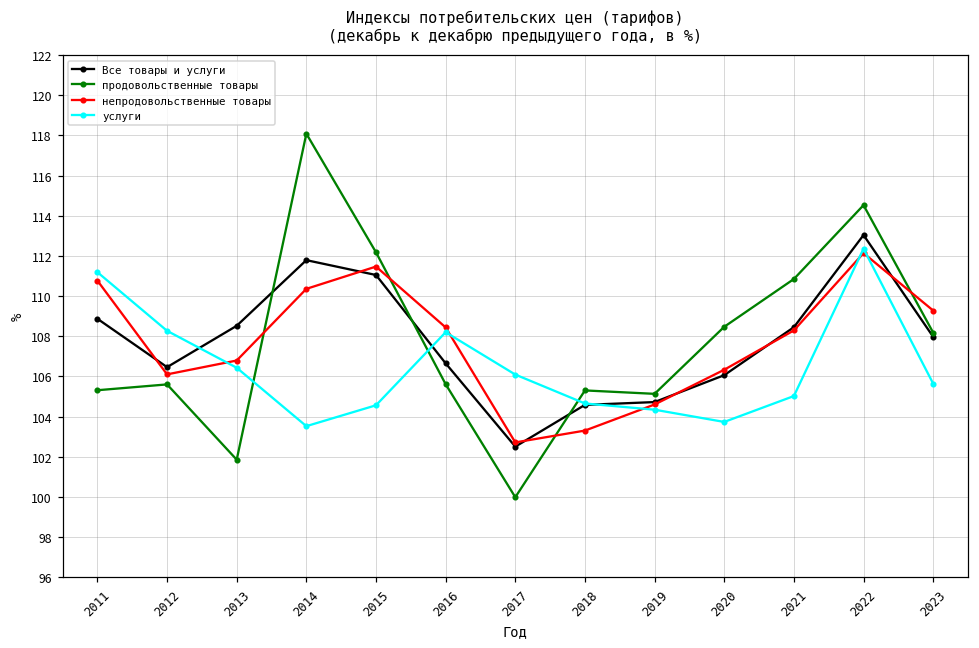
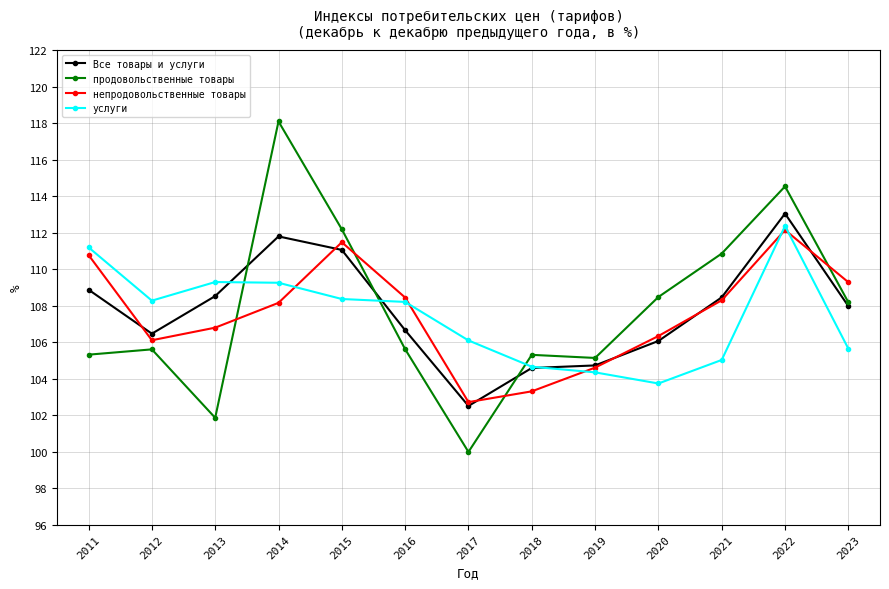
  {
    "Все товары и услуги": {
      "2011": 108.9,
      "2012": 106.5,
      "2013": 108.5,
      "2014": 111.8,
      "2015": 111.1,
      "2016": 106.7,
      "2017": 102.5,
      "2020": 106.1,
      "2021": 108.5,
      "2022": 113.0,
      "2023": 108.0
    },
    "продовольственные товары": {
      "2011": 105.3,
      "2012": 105.6,
      "2013": 101.9,
      "2014": 118.1,
      "2015": 112.2,
      "2016": 105.6,
      "2017": 100.0,
      "2018": 105.3,
      "2019": 105.1,
      "2020": 108.5,
      "2021": 110.9,
      "2022": 114.5,
      "2023": 108.2
    },
    "непродовольственные товары": {
      "2011": 110.8,
      "2012": 106.1,
      "2013": 106.8,
-     "2014": 110.4,
+     "2014": 108.2,
      "2015": 111.5,
      "2016": 108.4,
      "2017": 102.7,
      "2018": 103.3,
      "2020": 106.3,
      "2021": 108.3,
      "2022": 112.1,
      "2023": 109.3
    },
    "услуги": {
      "2011": 111.2,
      "2012": 108.3,
-     "2013": 106.4,
-     "2014": 103.5,
-     "2015": 104.6,
+     "2013": 109.3,
+     "2014": 109.3,
+     "2015": 108.4,
      "2016": 108.2,
      "2017": 106.1,
      "2019": 104.3,
      "2020": 103.7,
      "2021": 105.0,
      "2022": 112.4,
      "2023": 105.6
    }
  }
